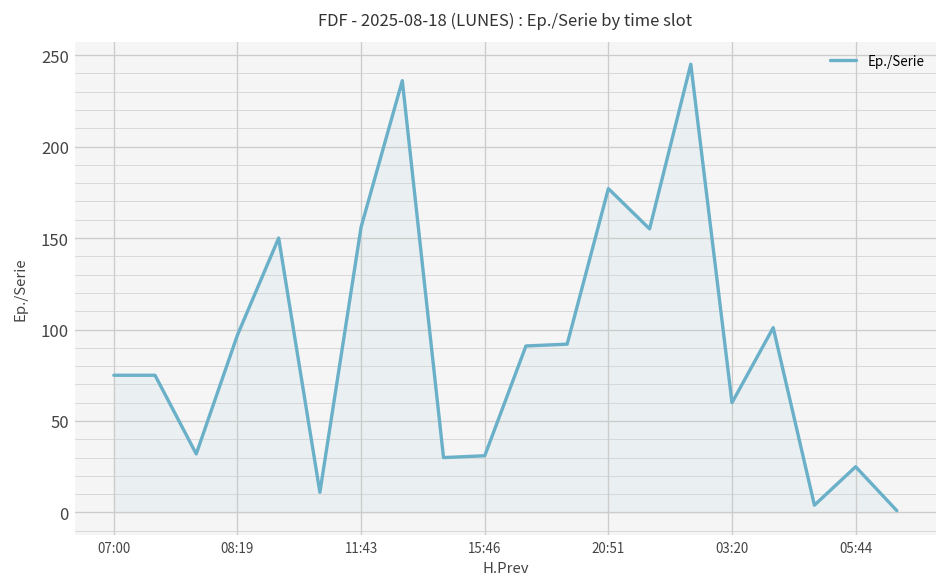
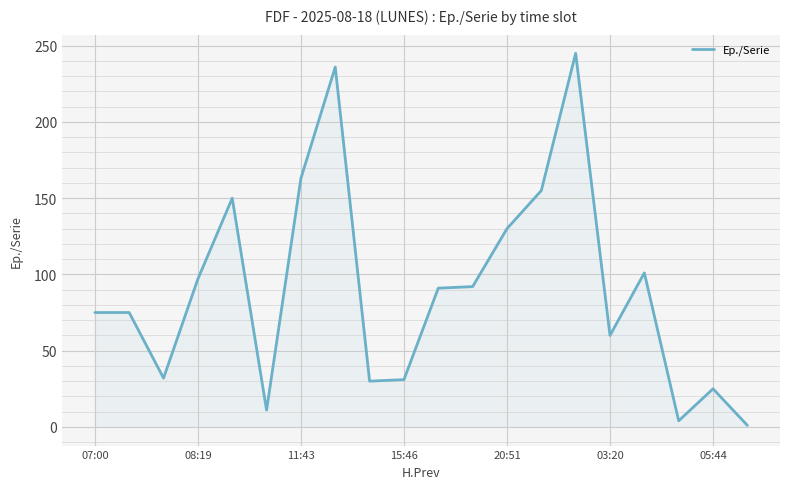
  {
    "07:00": 75,
    "08:19": 97,
-   "11:43": 156,
+   "11:43": 163,
    "15:46": 31,
-   "20:51": 177,
+   "20:51": 130,
    "03:20": 60,
    "05:44": 25
  }
